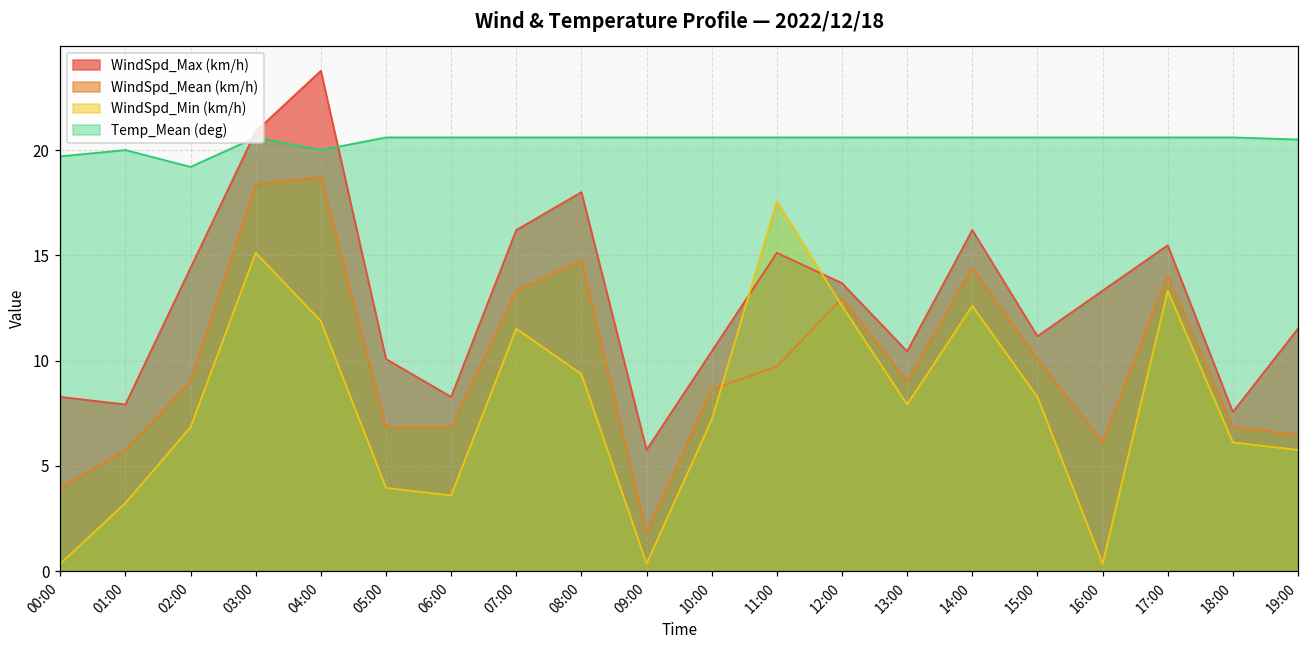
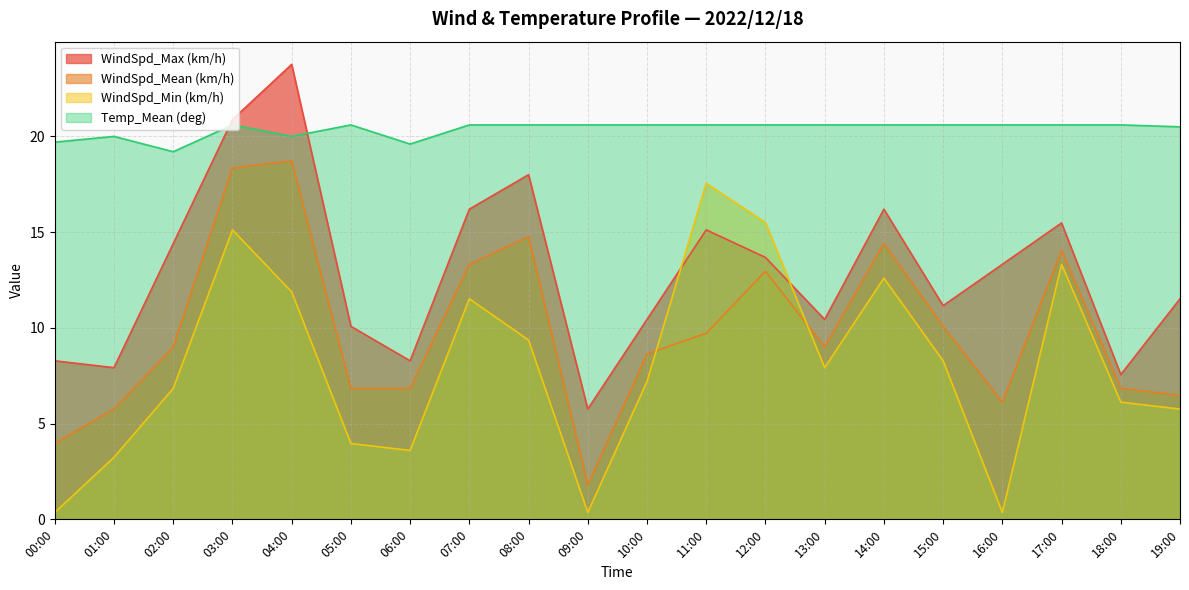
  {
    "WindSpd_Min (km/h)": {
      "00:00": 0.4,
      "01:00": 3.2,
      "02:00": 6.8,
      "03:00": 15.1,
      "04:00": 11.9,
      "05:00": 4.0,
      "06:00": 3.6,
      "07:00": 11.5,
      "08:00": 9.4,
      "09:00": 0.4,
      "10:00": 7.2,
      "11:00": 17.6,
-     "12:00": 12.6,
+     "12:00": 15.5,
      "13:00": 7.9,
      "14:00": 12.6,
      "15:00": 8.3,
      "16:00": 0.4,
      "17:00": 13.3,
      "18:00": 6.1,
      "19:00": 5.8
    },
    "Temp_Mean (deg)": {
      "00:00": 19.7,
      "01:00": 20.0,
      "02:00": 19.2,
      "04:00": 20.0,
      "05:00": 20.6,
-     "06:00": 20.6,
+     "06:00": 19.6,
      "07:00": 20.6,
      "08:00": 20.6,
      "09:00": 20.6,
      "10:00": 20.6,
      "11:00": 20.6,
      "12:00": 20.6,
      "13:00": 20.6,
      "14:00": 20.6,
      "15:00": 20.6,
      "16:00": 20.6,
      "17:00": 20.6,
      "18:00": 20.6,
      "19:00": 20.5
    }
  }
